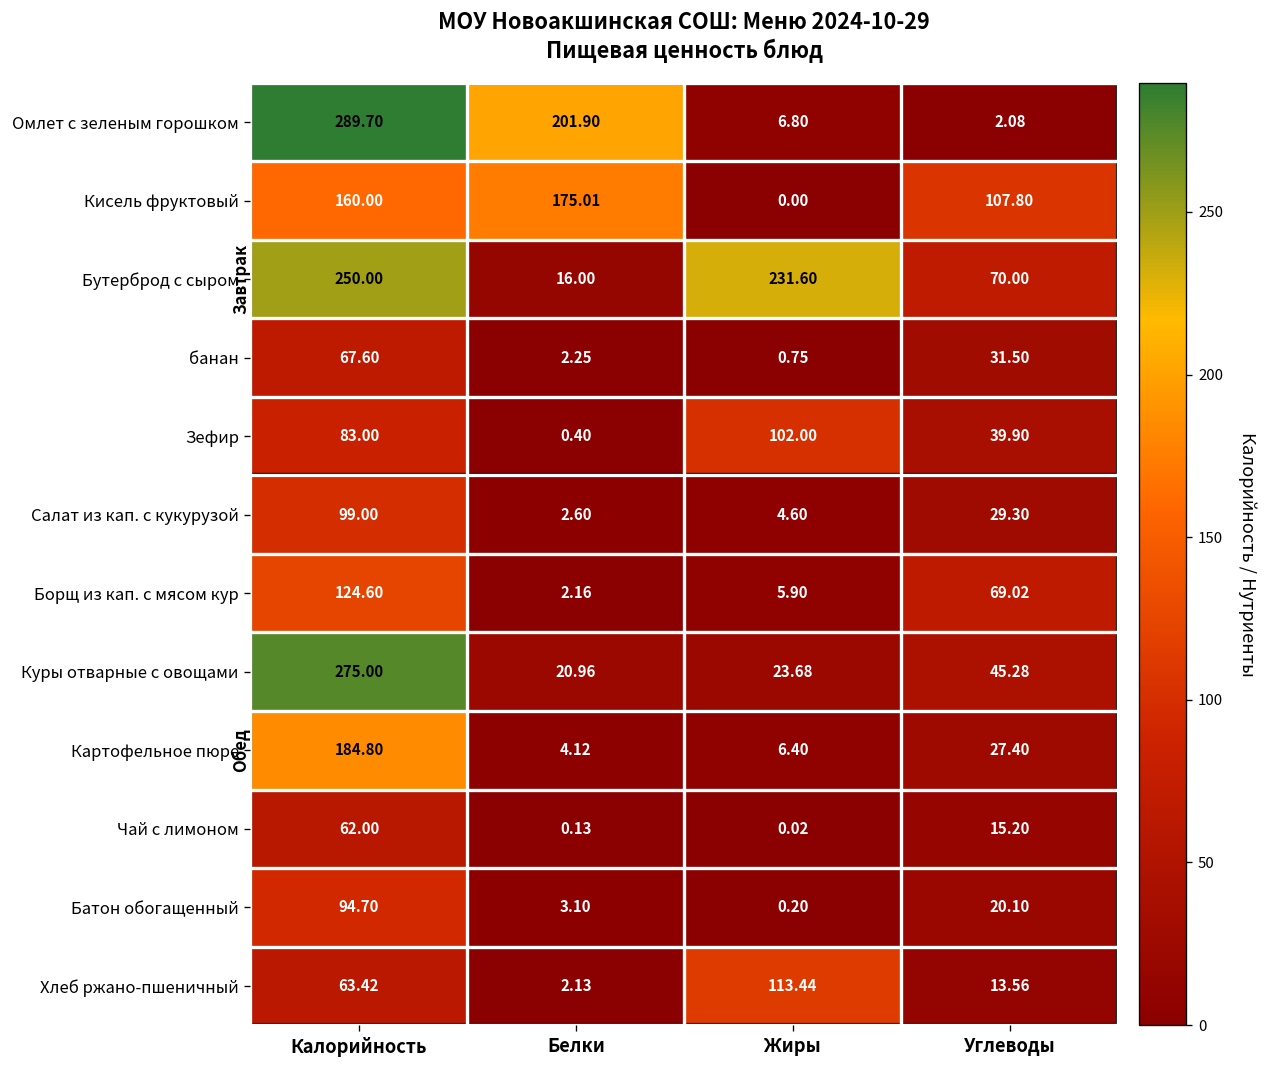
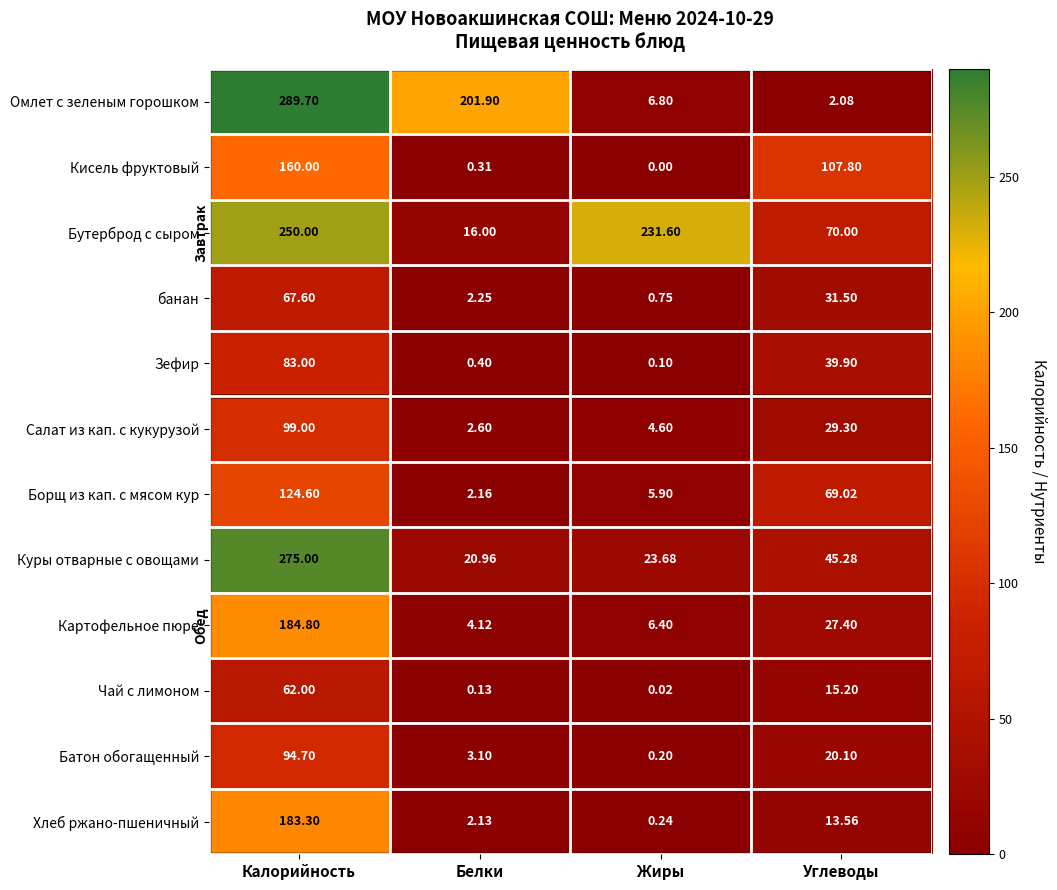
  {
    "Омлет с зеленым горошком": {
      "Калорийность": 289.70,
      "Белки": 201.90,
      "Жиры": 6.80,
      "Углеводы": 2.08
    },
    "Кисель фруктовый": {
      "Калорийность": 160.00,
-     "Белки": 175.01,
+     "Белки": 0.31,
      "Жиры": 0.00,
      "Углеводы": 107.80
    },
    "Бутерброд с сыром": {
      "Калорийность": 250.00,
      "Белки": 16.00,
      "Жиры": 231.60,
      "Углеводы": 70.00
    },
    "банан": {
      "Калорийность": 67.60,
      "Белки": 2.25,
      "Жиры": 0.75,
      "Углеводы": 31.50
    },
    "Зефир": {
      "Калорийность": 83.00,
      "Белки": 0.40,
-     "Жиры": 102.00,
+     "Жиры": 0.10,
      "Углеводы": 39.90
    },
    "Салат из кап. с кукурузой": {
      "Калорийность": 99.00,
      "Белки": 2.60,
      "Жиры": 4.60,
      "Углеводы": 29.30
    },
    "Борщ из кап. с мясом кур": {
      "Калорийность": 124.60,
      "Белки": 2.16,
      "Жиры": 5.90,
      "Углеводы": 69.02
    },
    "Куры отварные с овощами": {
      "Калорийность": 275.00,
      "Белки": 20.96,
      "Жиры": 23.68,
      "Углеводы": 45.28
    },
    "Картофельное пюре": {
      "Калорийность": 184.80,
      "Белки": 4.12,
      "Жиры": 6.40,
      "Углеводы": 27.40
    },
    "Чай с лимоном": {
      "Калорийность": 62.00,
      "Белки": 0.13,
      "Жиры": 0.02,
      "Углеводы": 15.20
    },
    "Батон обогащенный": {
      "Калорийность": 94.70,
      "Белки": 3.10,
      "Жиры": 0.20,
      "Углеводы": 20.10
    },
    "Хлеб ржано-пшеничный": {
-     "Калорийность": 63.42,
+     "Калорийность": 183.30,
      "Белки": 2.13,
-     "Жиры": 113.44,
+     "Жиры": 0.24,
      "Углеводы": 13.56
    }
  }
